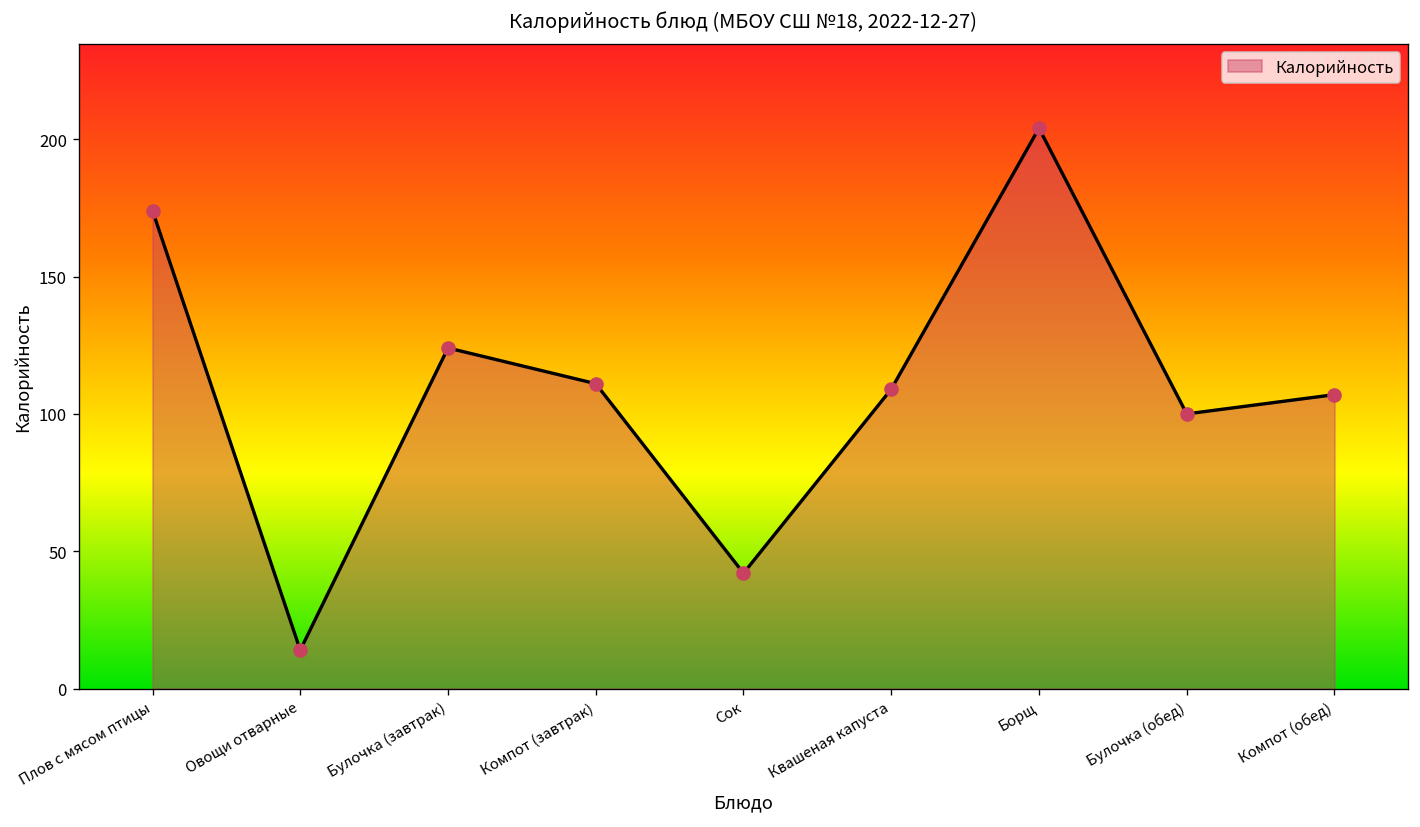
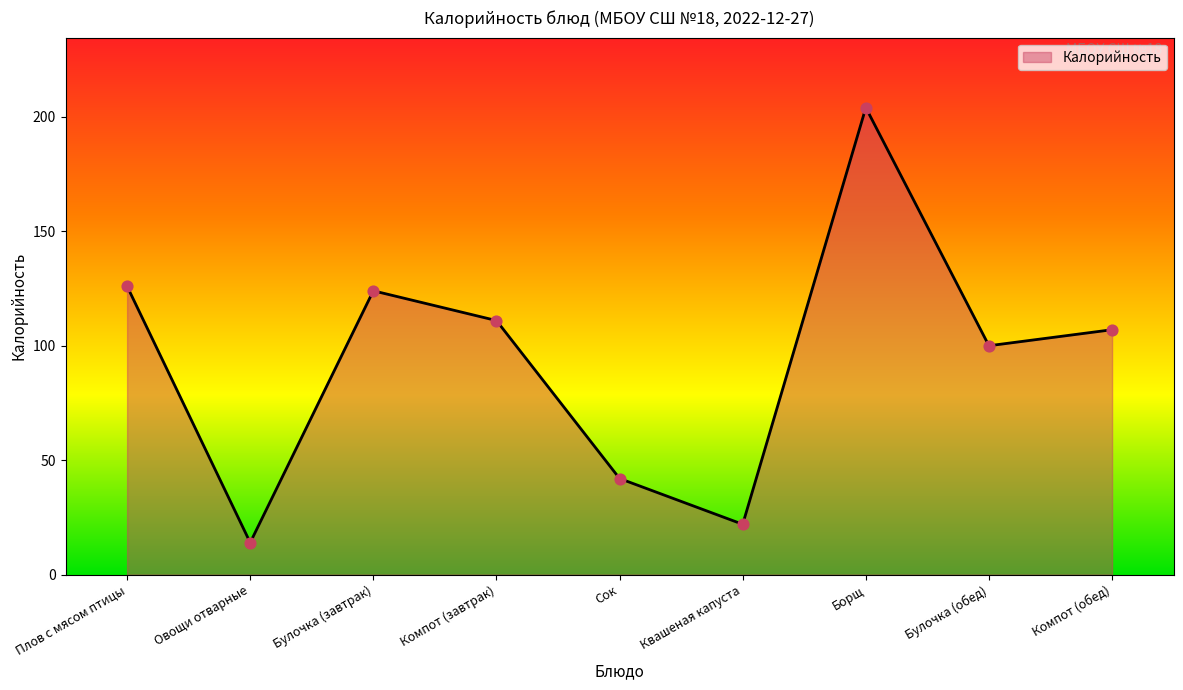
  {
-   "Плов с мясом птицы": 174,
+   "Плов с мясом птицы": 126,
    "Овощи отварные": 14,
    "Булочка (завтрак)": 124,
    "Компот (завтрак)": 111,
    "Сок": 42,
-   "Квашеная капуста": 109,
+   "Квашеная капуста": 22,
    "Борщ": 204,
    "Булочка (обед)": 100,
    "Компот (обед)": 107
  }
